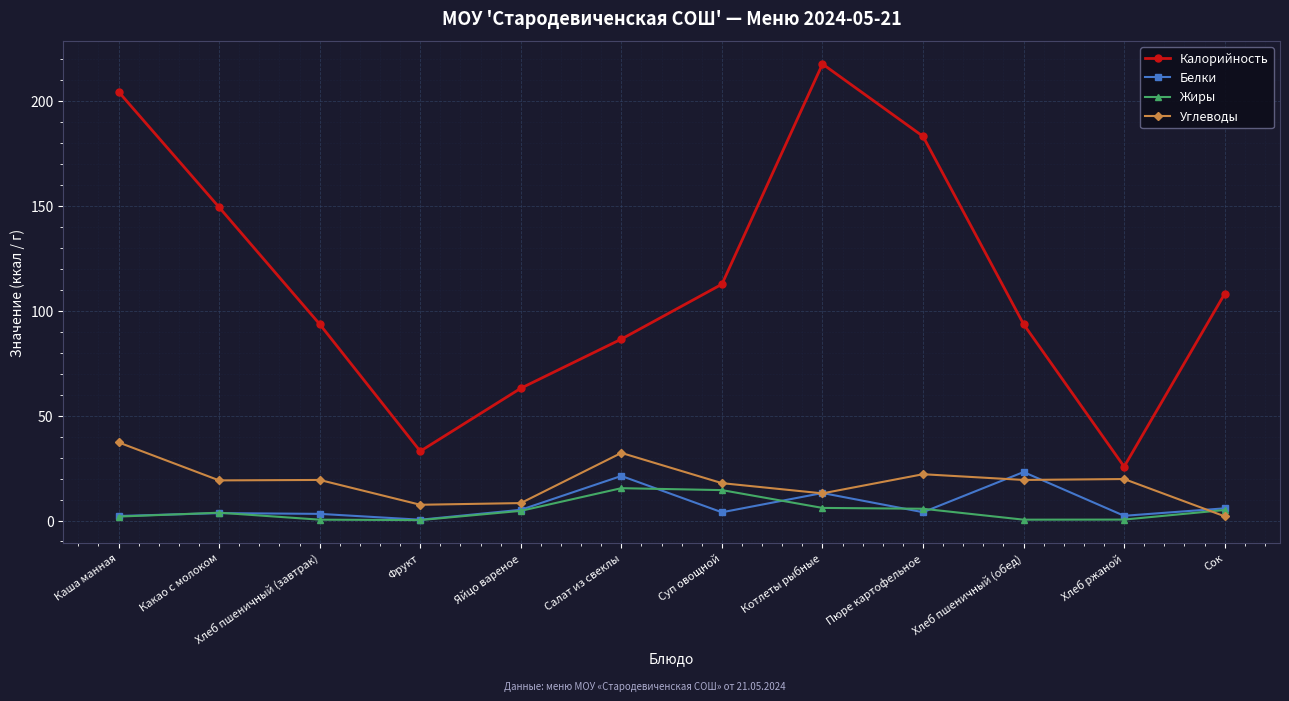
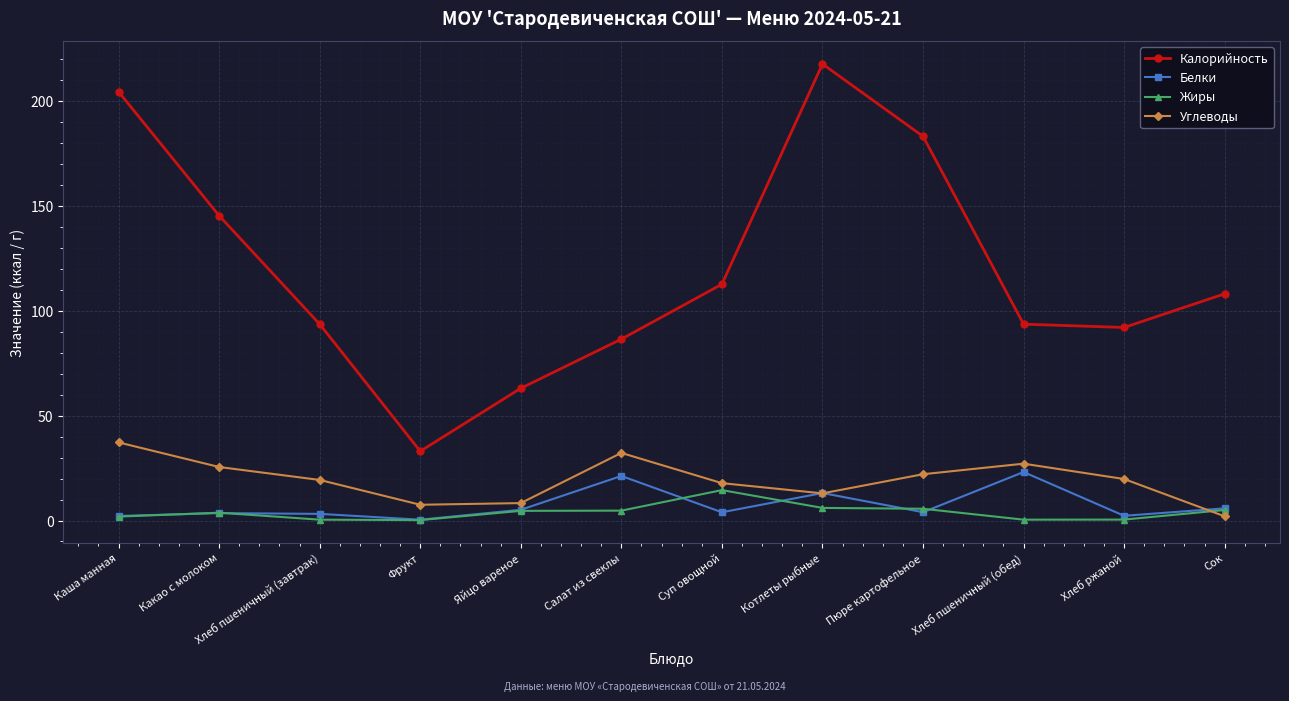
  {
    "Калорийность": {
      "Каша манная": 204,
-     "Какао с молоком": 149,
+     "Какао с молоком": 145,
      "Хлеб пшеничный (завтрак)": 94,
      "Фрукт": 33,
      "Яйцо вареное": 63,
      "Салат из свеклы": 86,
      "Суп овощной": 113,
      "Котлеты рыбные": 217,
      "Пюре картофельное": 183,
      "Хлеб пшеничный (обед)": 94,
-     "Хлеб ржаной": 26,
+     "Хлеб ржаной": 92,
      "Сок": 108
    },
    "Белки": {
      "Хлеб пшеничный (завтрак)": 3,
      "Салат из свеклы": 21,
      "Суп овощной": 4,
      "Пюре картофельное": 4,
      "Хлеб пшеничный (обед)": 23,
      "Хлеб ржаной": 2
    },
    "Жиры": {
      "Хлеб пшеничный (завтрак)": 0,
-     "Салат из свеклы": 15,
+     "Салат из свеклы": 5,
      "Суп овощной": 14,
      "Котлеты рыбные": 6,
      "Пюре картофельное": 6,
      "Хлеб пшеничный (обед)": 0,
      "Хлеб ржаной": 0
    },
    "Углеводы": {
      "Каша манная": 37,
-     "Какао с молоком": 19,
+     "Какао с молоком": 25,
      "Хлеб пшеничный (завтрак)": 19,
      "Фрукт": 8,
      "Яйцо вареное": 8,
      "Салат из свеклы": 32,
      "Суп овощной": 18,
      "Пюре картофельное": 22,
-     "Хлеб пшеничный (обед)": 19,
+     "Хлеб пшеничный (обед)": 27,
      "Хлеб ржаной": 20,
      "Сок": 2
    }
  }
